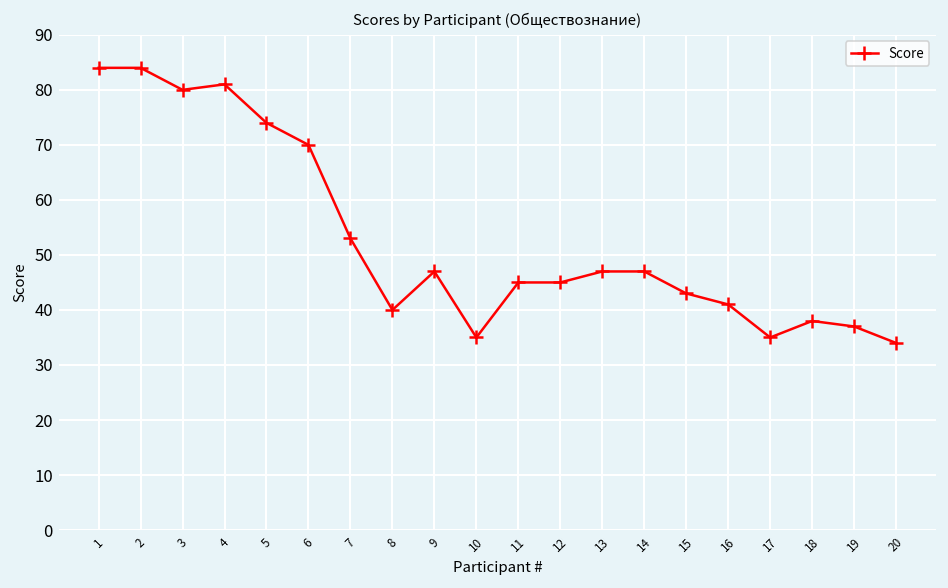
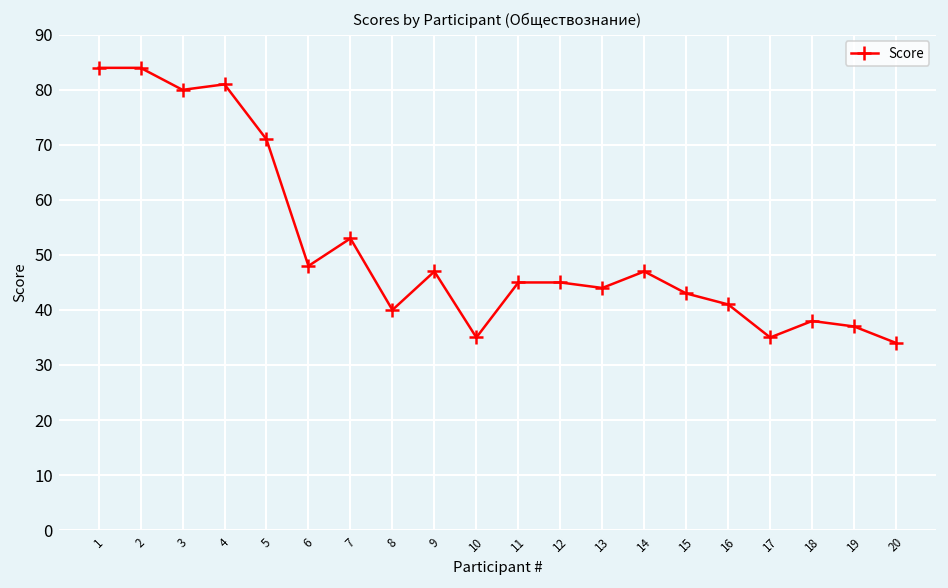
  {
    "1": 84,
    "2": 84,
    "3": 80,
    "4": 81,
-   "5": 74,
-   "6": 70,
+   "5": 71,
+   "6": 48,
    "7": 53,
    "8": 40,
    "9": 47,
    "10": 35,
    "11": 45,
    "12": 45,
-   "13": 47,
+   "13": 44,
    "14": 47,
    "15": 43,
    "16": 41,
    "17": 35,
    "18": 38,
    "19": 37,
    "20": 34
  }
